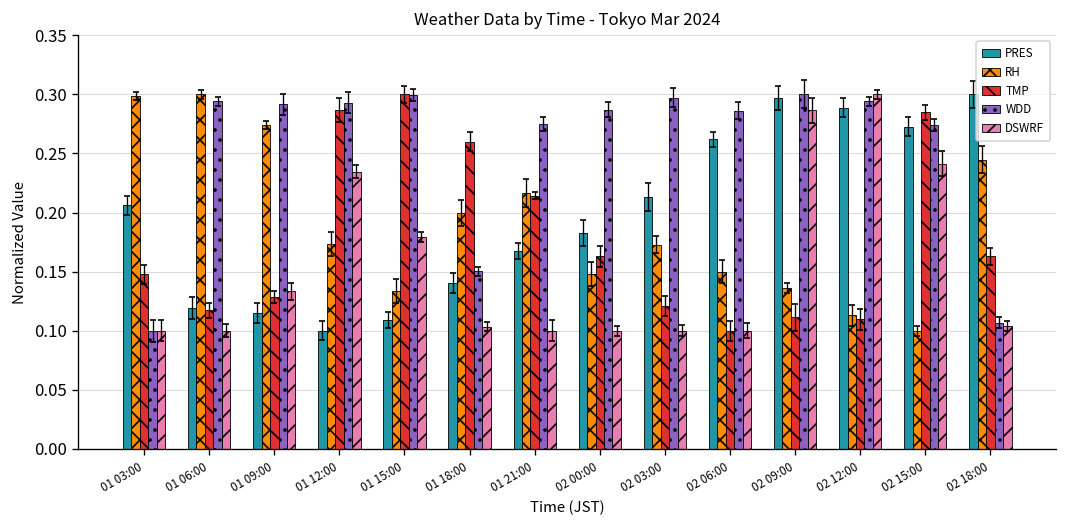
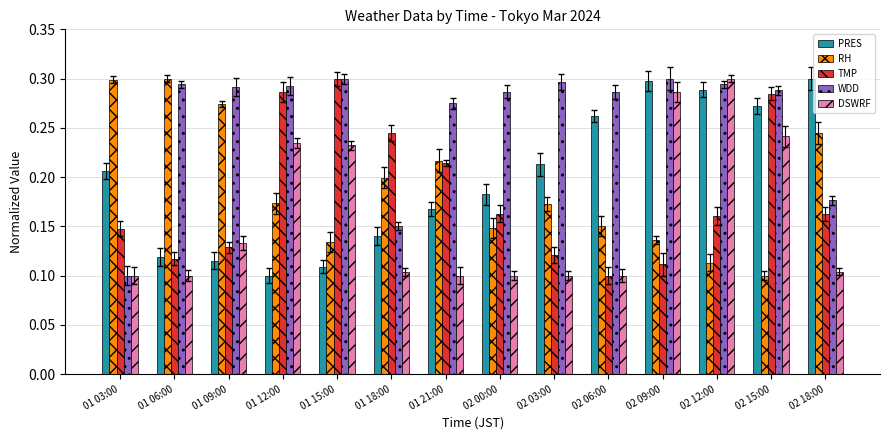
  {
    "RH": {
      "01 03:00": 0.30,
      "01 06:00": 0.30,
      "01 09:00": 0.27,
      "01 12:00": 0.17,
      "01 15:00": 0.13,
      "01 18:00": 0.20,
      "01 21:00": 0.22,
      "02 00:00": 0.15,
      "02 03:00": 0.17,
      "02 06:00": 0.15,
      "02 09:00": 0.14,
      "02 12:00": 0.11,
      "02 15:00": 0.10,
      "02 18:00": 0.24
    },
    "TMP": {
      "01 03:00": 0.15,
      "01 06:00": 0.12,
      "01 09:00": 0.13,
      "01 12:00": 0.29,
      "01 15:00": 0.30,
-     "01 18:00": 0.26,
+     "01 18:00": 0.24,
      "01 21:00": 0.21,
      "02 00:00": 0.16,
      "02 03:00": 0.12,
      "02 06:00": 0.10,
      "02 09:00": 0.11,
-     "02 12:00": 0.11,
+     "02 12:00": 0.16,
      "02 15:00": 0.28,
      "02 18:00": 0.16
    },
    "WDD": {
      "01 03:00": 0.10,
      "01 06:00": 0.29,
      "01 09:00": 0.29,
      "01 12:00": 0.29,
      "01 15:00": 0.30,
      "01 18:00": 0.15,
      "01 21:00": 0.27,
      "02 00:00": 0.29,
      "02 03:00": 0.30,
      "02 06:00": 0.29,
      "02 09:00": 0.30,
      "02 12:00": 0.29,
-     "02 15:00": 0.27,
-     "02 18:00": 0.11
+     "02 15:00": 0.29,
+     "02 18:00": 0.18
    },
    "DSWRF": {
      "01 03:00": 0.10,
      "01 06:00": 0.10,
      "01 09:00": 0.13,
      "01 12:00": 0.23,
-     "01 15:00": 0.18,
+     "01 15:00": 0.23,
      "01 18:00": 0.10,
      "01 21:00": 0.10,
      "02 00:00": 0.10,
      "02 03:00": 0.10,
      "02 06:00": 0.10,
      "02 09:00": 0.29,
      "02 12:00": 0.30,
      "02 15:00": 0.24,
      "02 18:00": 0.10
    }
  }
